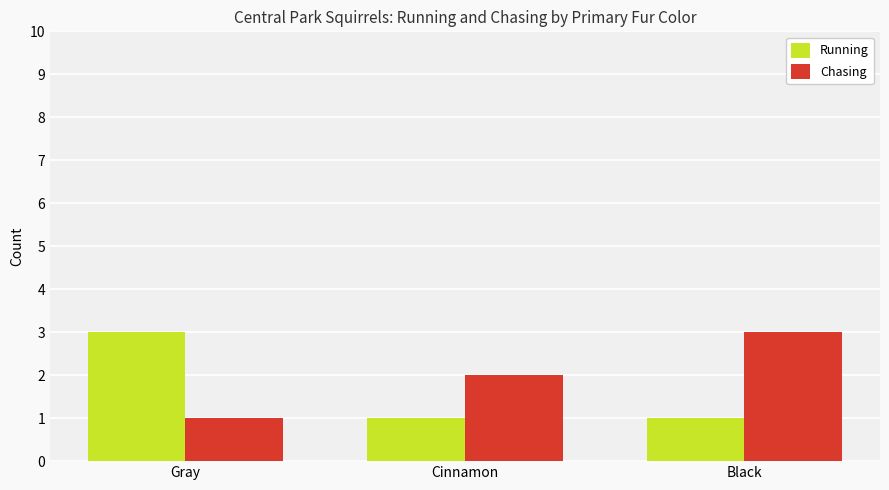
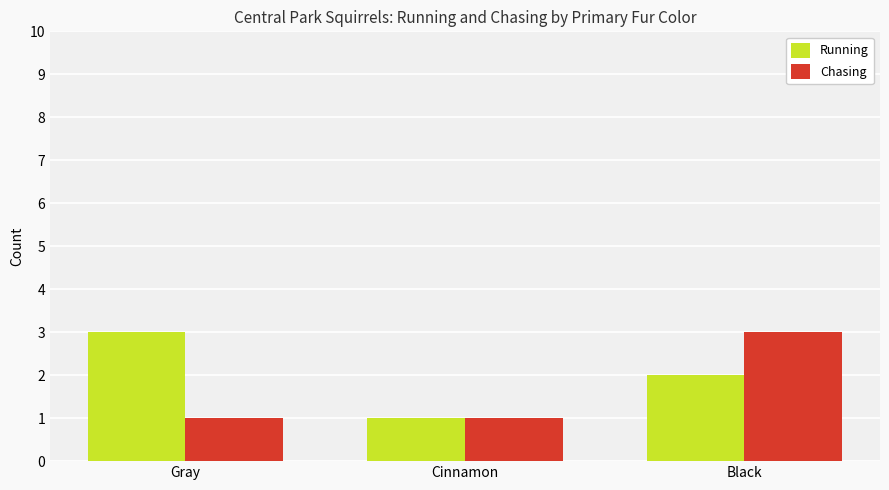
  {
    "Running": {
      "Gray": 3,
      "Cinnamon": 1,
-     "Black": 1
+     "Black": 2
    },
    "Chasing": {
      "Gray": 1,
-     "Cinnamon": 2,
+     "Cinnamon": 1,
      "Black": 3
    }
  }
